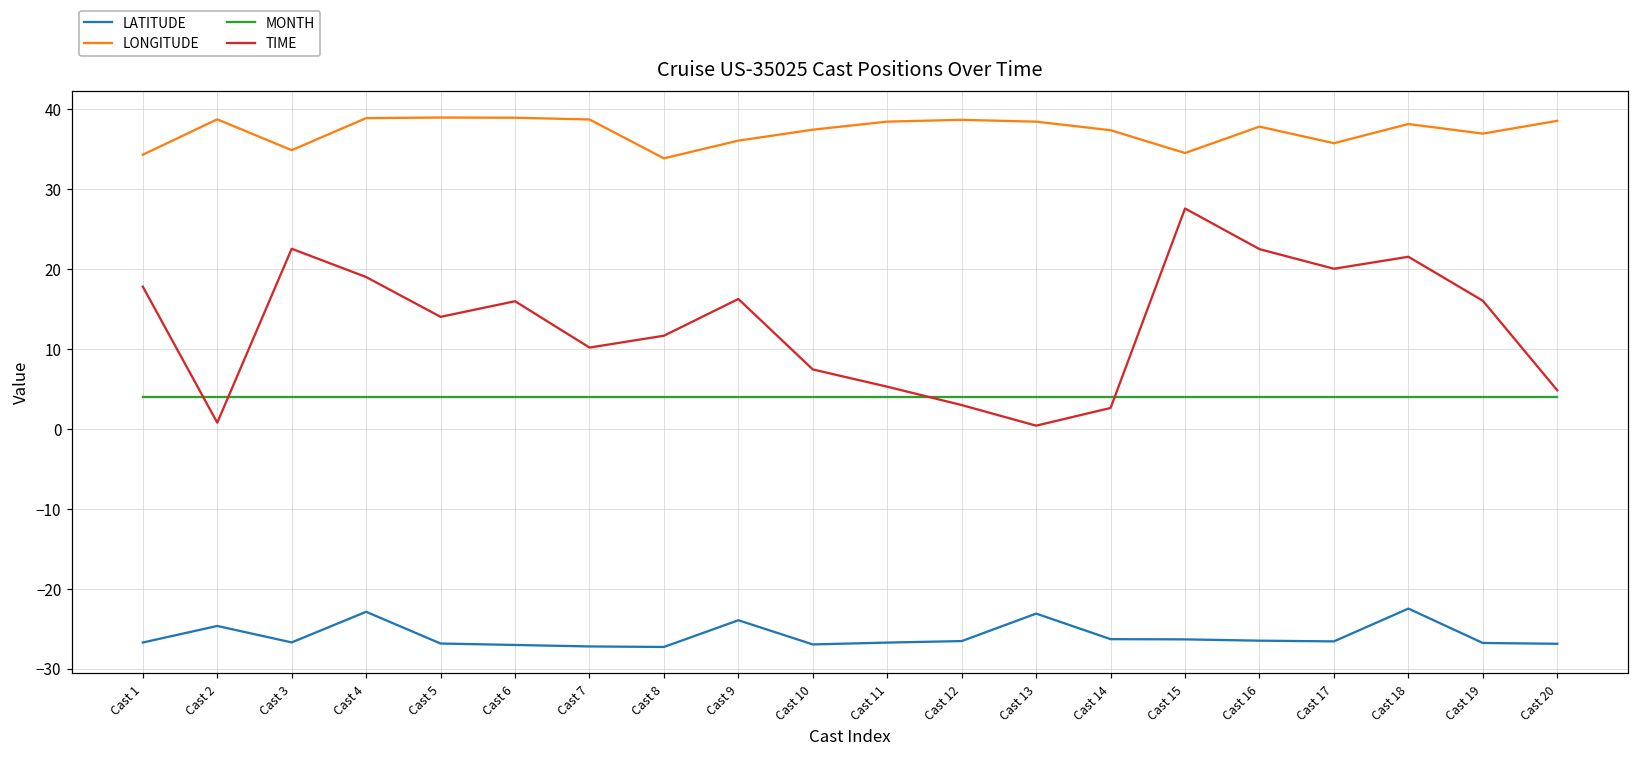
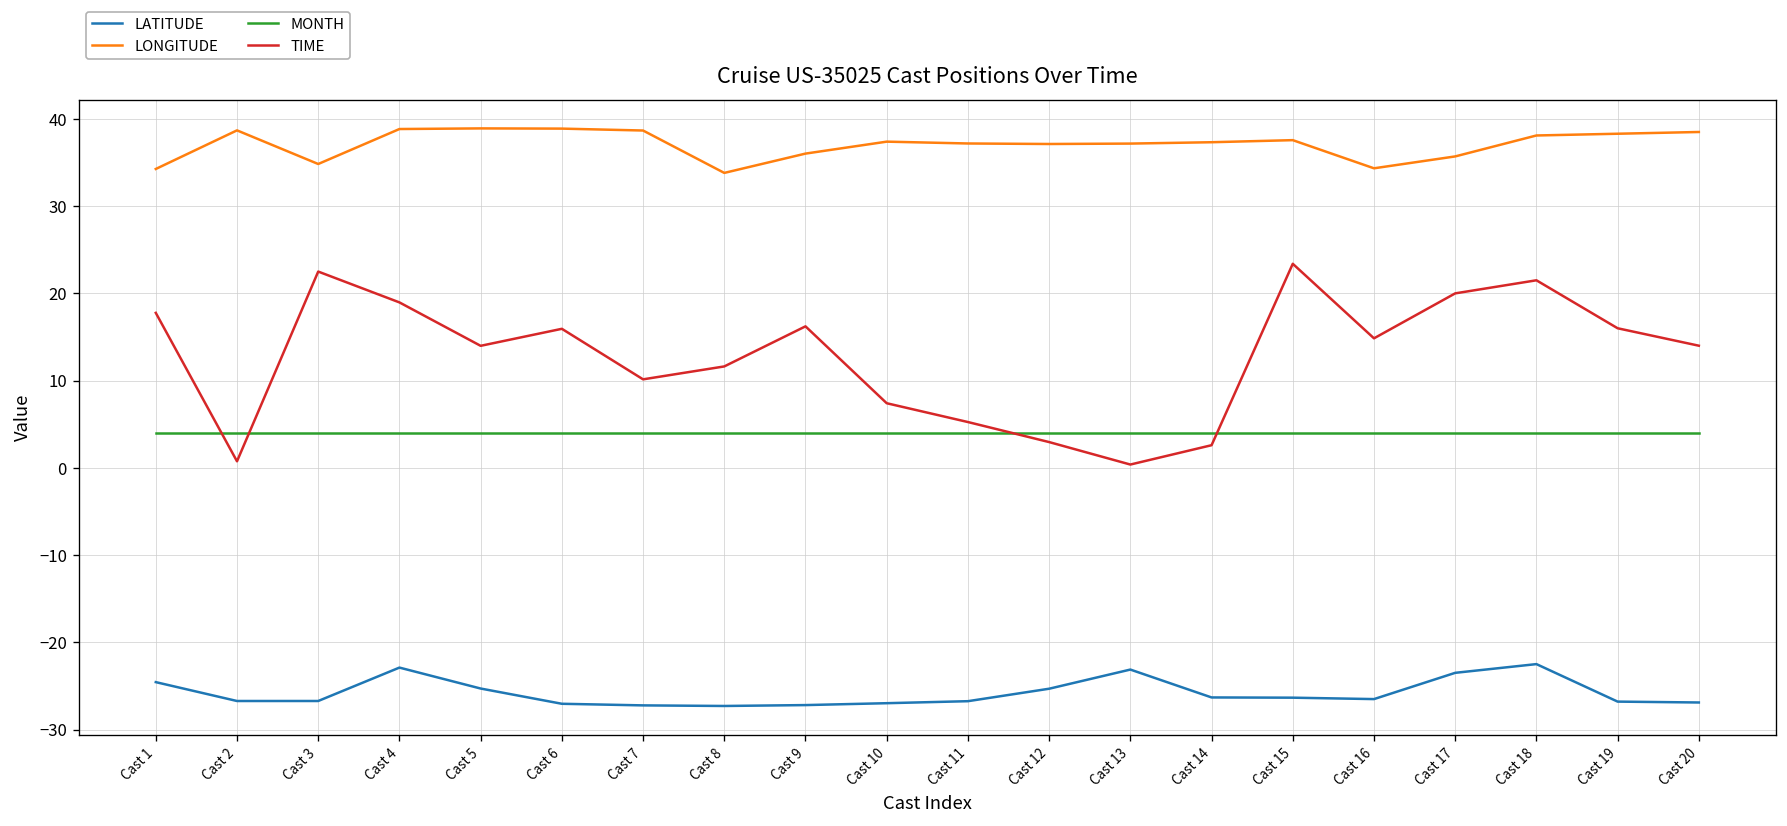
  {
    "LATITUDE": {
-     "Cast 1": -27,
-     "Cast 2": -25,
+     "Cast 1": -25,
+     "Cast 2": -27,
      "Cast 3": -27,
      "Cast 4": -23,
-     "Cast 5": -27,
+     "Cast 5": -25,
      "Cast 6": -27,
      "Cast 7": -27,
      "Cast 8": -27,
-     "Cast 9": -24,
+     "Cast 9": -27,
      "Cast 10": -27,
      "Cast 11": -27,
-     "Cast 12": -27,
+     "Cast 12": -25,
      "Cast 13": -23,
      "Cast 14": -26,
      "Cast 15": -26,
      "Cast 16": -27,
-     "Cast 17": -27,
+     "Cast 17": -24,
      "Cast 18": -23,
      "Cast 19": -27,
      "Cast 20": -27
    },
    "LONGITUDE": {
      "Cast 1": 34,
      "Cast 2": 39,
      "Cast 3": 35,
      "Cast 4": 39,
      "Cast 5": 39,
      "Cast 6": 39,
      "Cast 7": 39,
      "Cast 8": 34,
      "Cast 9": 36,
      "Cast 10": 37,
-     "Cast 11": 38,
-     "Cast 12": 39,
-     "Cast 13": 38,
+     "Cast 11": 37,
+     "Cast 12": 37,
+     "Cast 13": 37,
      "Cast 14": 37,
-     "Cast 15": 34,
-     "Cast 16": 38,
+     "Cast 15": 38,
+     "Cast 16": 34,
      "Cast 17": 36,
      "Cast 18": 38,
-     "Cast 19": 37,
+     "Cast 19": 38,
      "Cast 20": 39
    },
    "MONTH": {
      "Cast 1": 4,
      "Cast 2": 4,
      "Cast 3": 4,
      "Cast 4": 4,
      "Cast 5": 4,
      "Cast 6": 4,
      "Cast 7": 4,
      "Cast 8": 4,
      "Cast 9": 4,
      "Cast 10": 4,
      "Cast 11": 4,
      "Cast 12": 4,
      "Cast 13": 4,
      "Cast 14": 4,
      "Cast 15": 4,
      "Cast 16": 4,
      "Cast 17": 4,
      "Cast 18": 4,
      "Cast 19": 4,
      "Cast 20": 4
    },
    "TIME": {
      "Cast 1": 18,
      "Cast 2": 1,
      "Cast 3": 23,
      "Cast 4": 19,
      "Cast 5": 14,
      "Cast 6": 16,
      "Cast 7": 10,
      "Cast 8": 12,
      "Cast 9": 16,
      "Cast 10": 7,
      "Cast 11": 5,
      "Cast 12": 3,
      "Cast 13": 0,
      "Cast 14": 3,
-     "Cast 15": 28,
-     "Cast 16": 22,
+     "Cast 15": 23,
+     "Cast 16": 15,
      "Cast 17": 20,
      "Cast 18": 22,
      "Cast 19": 16,
-     "Cast 20": 5
+     "Cast 20": 14
    }
  }
